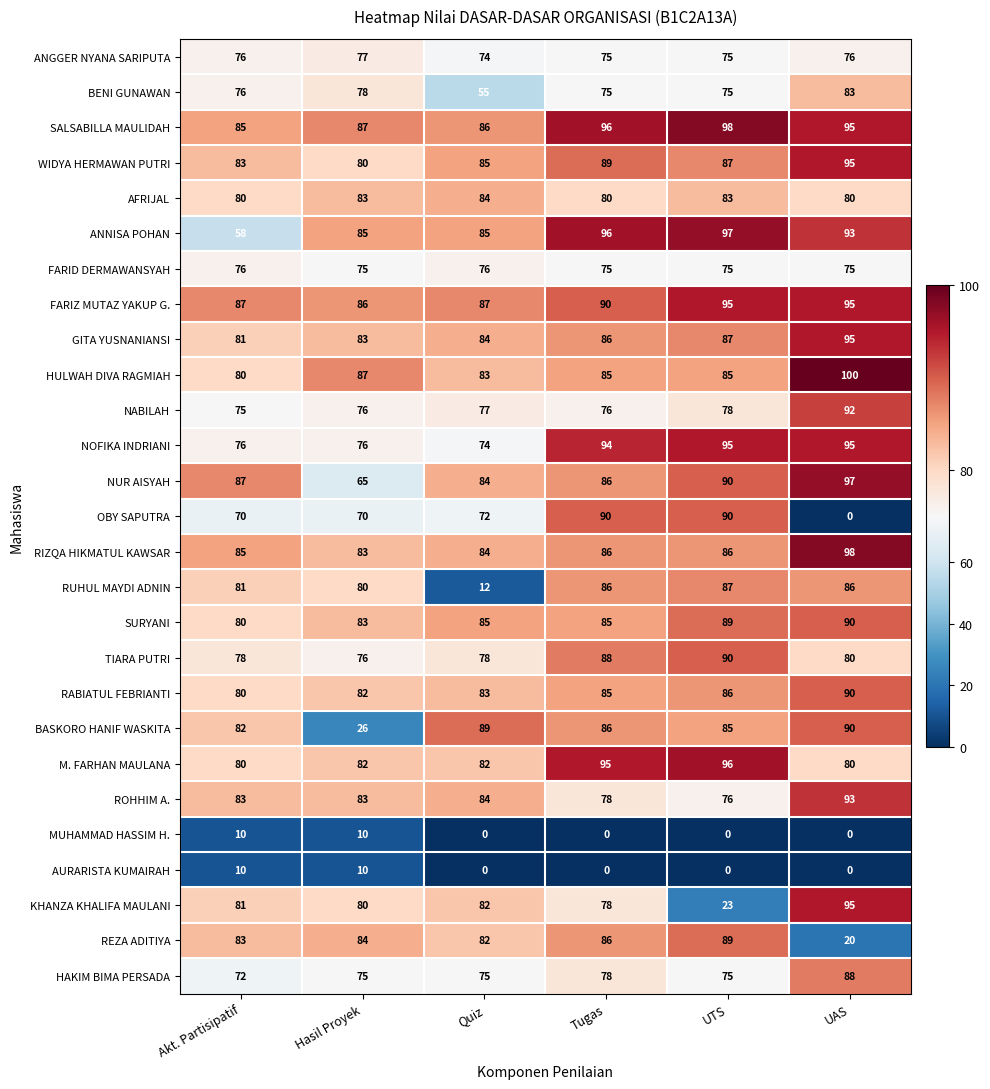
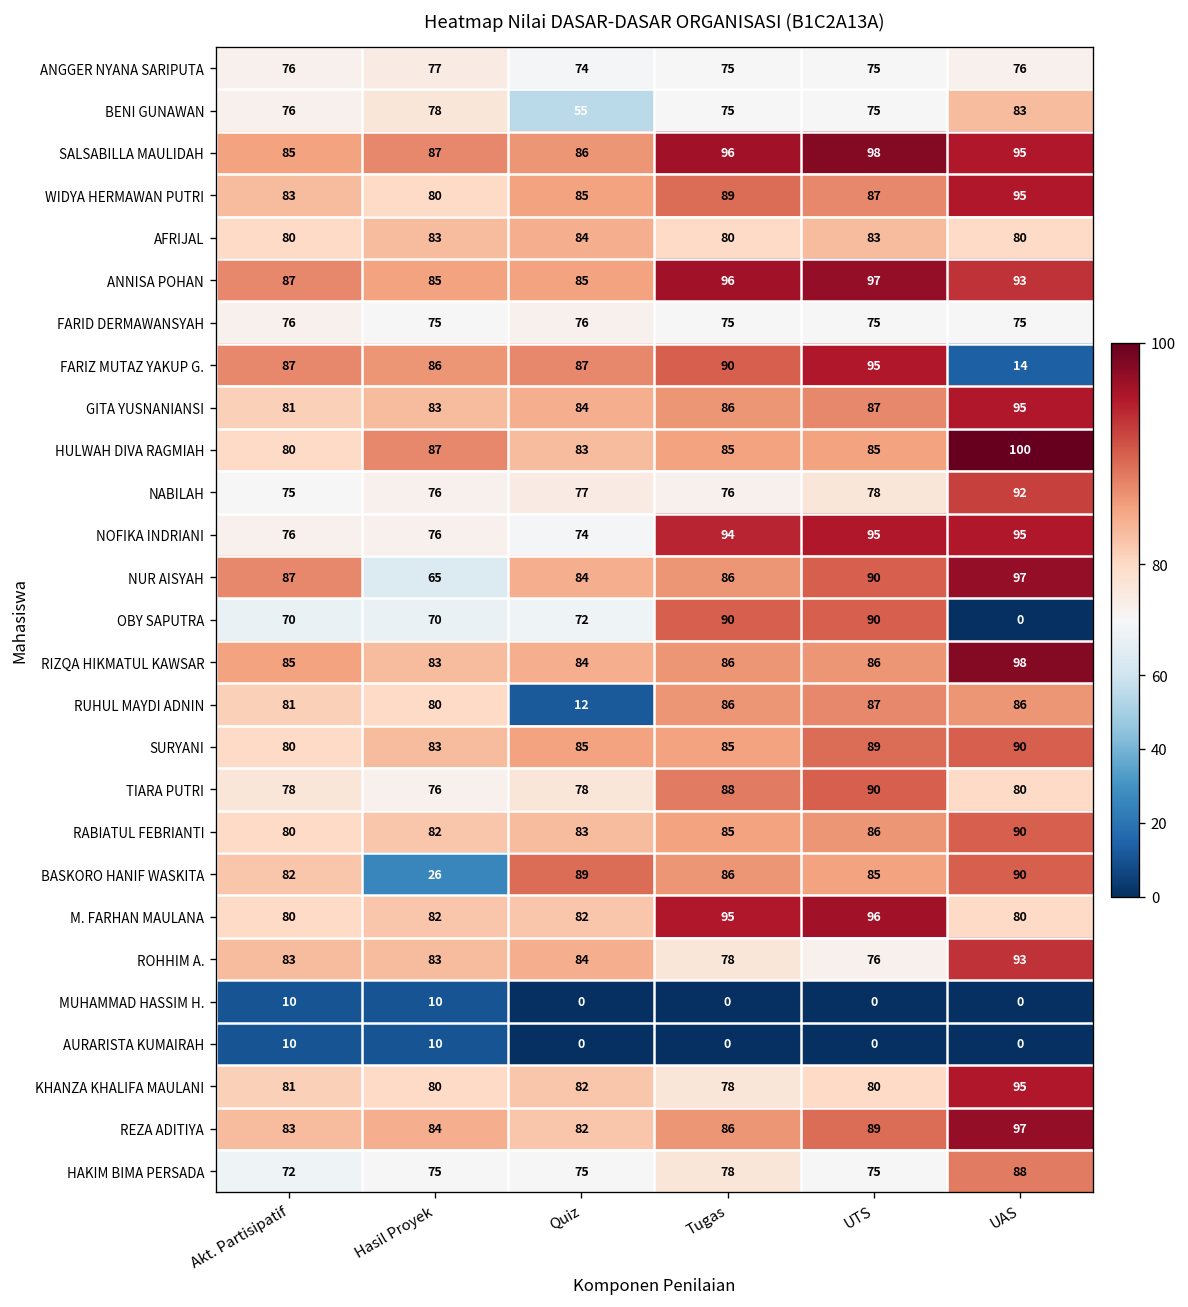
  {
    "ANGGER NYANA SARIPUTA": {
      "Akt. Partisipatif": 76,
      "Hasil Proyek": 77,
      "Quiz": 74,
      "Tugas": 75,
      "UTS": 75,
      "UAS": 76
    },
    "BENI GUNAWAN": {
      "Akt. Partisipatif": 76,
      "Hasil Proyek": 78,
      "Quiz": 55,
      "Tugas": 75,
      "UTS": 75,
      "UAS": 83
    },
    "SALSABILLA MAULIDAH": {
      "Akt. Partisipatif": 85,
      "Hasil Proyek": 87,
      "Quiz": 86,
      "Tugas": 96,
      "UTS": 98,
      "UAS": 95
    },
    "WIDYA HERMAWAN PUTRI": {
      "Akt. Partisipatif": 83,
      "Hasil Proyek": 80,
      "Quiz": 85,
      "Tugas": 89,
      "UTS": 87,
      "UAS": 95
    },
    "AFRIJAL": {
      "Akt. Partisipatif": 80,
      "Hasil Proyek": 83,
      "Quiz": 84,
      "Tugas": 80,
      "UTS": 83,
      "UAS": 80
    },
    "ANNISA POHAN": {
-     "Akt. Partisipatif": 58,
+     "Akt. Partisipatif": 87,
      "Hasil Proyek": 85,
      "Quiz": 85,
      "Tugas": 96,
      "UTS": 97,
      "UAS": 93
    },
    "FARID DERMAWANSYAH": {
      "Akt. Partisipatif": 76,
      "Hasil Proyek": 75,
      "Quiz": 76,
      "Tugas": 75,
      "UTS": 75,
      "UAS": 75
    },
    "FARIZ MUTAZ YAKUP G.": {
      "Akt. Partisipatif": 87,
      "Hasil Proyek": 86,
      "Quiz": 87,
      "Tugas": 90,
      "UTS": 95,
-     "UAS": 95
+     "UAS": 14
    },
    "GITA YUSNANIANSI": {
      "Akt. Partisipatif": 81,
      "Hasil Proyek": 83,
      "Quiz": 84,
      "Tugas": 86,
      "UTS": 87,
      "UAS": 95
    },
    "HULWAH DIVA RAGMIAH": {
      "Akt. Partisipatif": 80,
      "Hasil Proyek": 87,
      "Quiz": 83,
      "Tugas": 85,
      "UTS": 85,
      "UAS": 100
    },
    "NABILAH": {
      "Akt. Partisipatif": 75,
      "Hasil Proyek": 76,
      "Quiz": 77,
      "Tugas": 76,
      "UTS": 78,
      "UAS": 92
    },
    "NOFIKA INDRIANI": {
      "Akt. Partisipatif": 76,
      "Hasil Proyek": 76,
      "Quiz": 74,
      "Tugas": 94,
      "UTS": 95,
      "UAS": 95
    },
    "NUR AISYAH": {
      "Akt. Partisipatif": 87,
      "Hasil Proyek": 65,
      "Quiz": 84,
      "Tugas": 86,
      "UTS": 90,
      "UAS": 97
    },
    "OBY SAPUTRA": {
      "Akt. Partisipatif": 70,
      "Hasil Proyek": 70,
      "Quiz": 72,
      "Tugas": 90,
      "UTS": 90,
      "UAS": 0
    },
    "RIZQA HIKMATUL KAWSAR": {
      "Akt. Partisipatif": 85,
      "Hasil Proyek": 83,
      "Quiz": 84,
      "Tugas": 86,
      "UTS": 86,
      "UAS": 98
    },
    "RUHUL MAYDI ADNIN": {
      "Akt. Partisipatif": 81,
      "Hasil Proyek": 80,
      "Quiz": 12,
      "Tugas": 86,
      "UTS": 87,
      "UAS": 86
    },
    "SURYANI": {
      "Akt. Partisipatif": 80,
      "Hasil Proyek": 83,
      "Quiz": 85,
      "Tugas": 85,
      "UTS": 89,
      "UAS": 90
    },
    "TIARA PUTRI": {
      "Akt. Partisipatif": 78,
      "Hasil Proyek": 76,
      "Quiz": 78,
      "Tugas": 88,
      "UTS": 90,
      "UAS": 80
    },
    "RABIATUL FEBRIANTI": {
      "Akt. Partisipatif": 80,
      "Hasil Proyek": 82,
      "Quiz": 83,
      "Tugas": 85,
      "UTS": 86,
      "UAS": 90
    },
    "BASKORO HANIF WASKITA": {
      "Akt. Partisipatif": 82,
      "Hasil Proyek": 26,
      "Quiz": 89,
      "Tugas": 86,
      "UTS": 85,
      "UAS": 90
    },
    "M. FARHAN MAULANA": {
      "Akt. Partisipatif": 80,
      "Hasil Proyek": 82,
      "Quiz": 82,
      "Tugas": 95,
      "UTS": 96,
      "UAS": 80
    },
    "ROHHIM A.": {
      "Akt. Partisipatif": 83,
      "Hasil Proyek": 83,
      "Quiz": 84,
      "Tugas": 78,
      "UTS": 76,
      "UAS": 93
    },
    "MUHAMMAD HASSIM H.": {
      "Akt. Partisipatif": 10,
      "Hasil Proyek": 10,
      "Quiz": 0,
      "Tugas": 0,
      "UTS": 0,
      "UAS": 0
    },
    "AURARISTA KUMAIRAH": {
      "Akt. Partisipatif": 10,
      "Hasil Proyek": 10,
      "Quiz": 0,
      "Tugas": 0,
      "UTS": 0,
      "UAS": 0
    },
    "KHANZA KHALIFA MAULANI": {
      "Akt. Partisipatif": 81,
      "Hasil Proyek": 80,
      "Quiz": 82,
      "Tugas": 78,
-     "UTS": 23,
+     "UTS": 80,
      "UAS": 95
    },
    "REZA ADITIYA": {
      "Akt. Partisipatif": 83,
      "Hasil Proyek": 84,
      "Quiz": 82,
      "Tugas": 86,
      "UTS": 89,
-     "UAS": 20
+     "UAS": 97
    },
    "HAKIM BIMA PERSADA": {
      "Akt. Partisipatif": 72,
      "Hasil Proyek": 75,
      "Quiz": 75,
      "Tugas": 78,
      "UTS": 75,
      "UAS": 88
    }
  }
